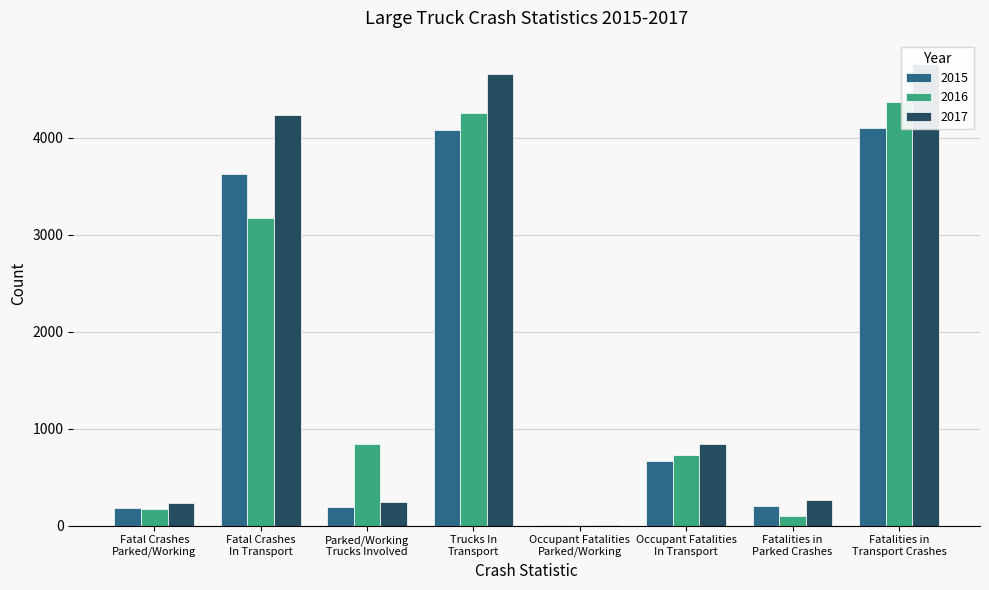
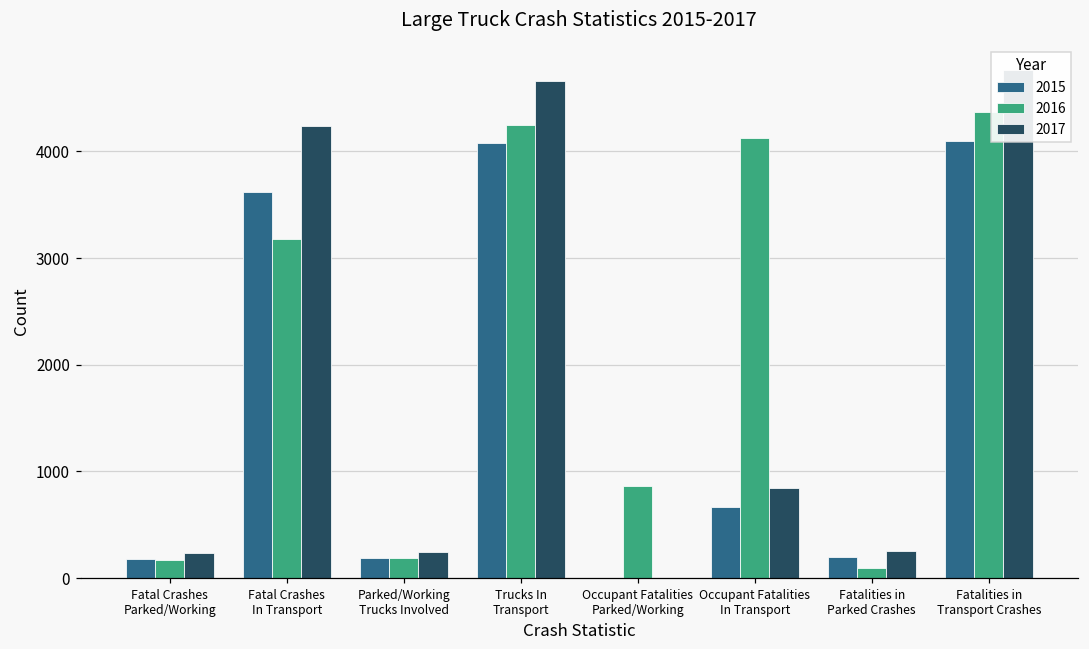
  {
    "2016": {
      "Fatal Crashes Parked/Working": 200,
      "Fatal Crashes In Transport": 3200,
-     "Parked/Working Trucks Involved": 800,
+     "Parked/Working Trucks Involved": 200,
      "Trucks In Transport": 4300,
-     "Occupant Fatalities Parked/Working": 0,
-     "Occupant Fatalities In Transport": 700,
+     "Occupant Fatalities Parked/Working": 900,
+     "Occupant Fatalities In Transport": 4100,
      "Fatalities in Parked Crashes": 100,
      "Fatalities in Transport Crashes": 4400
    }
  }
